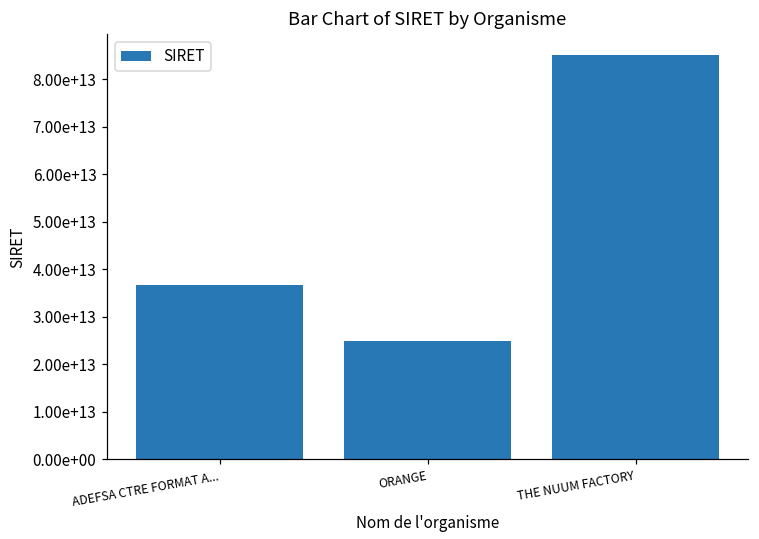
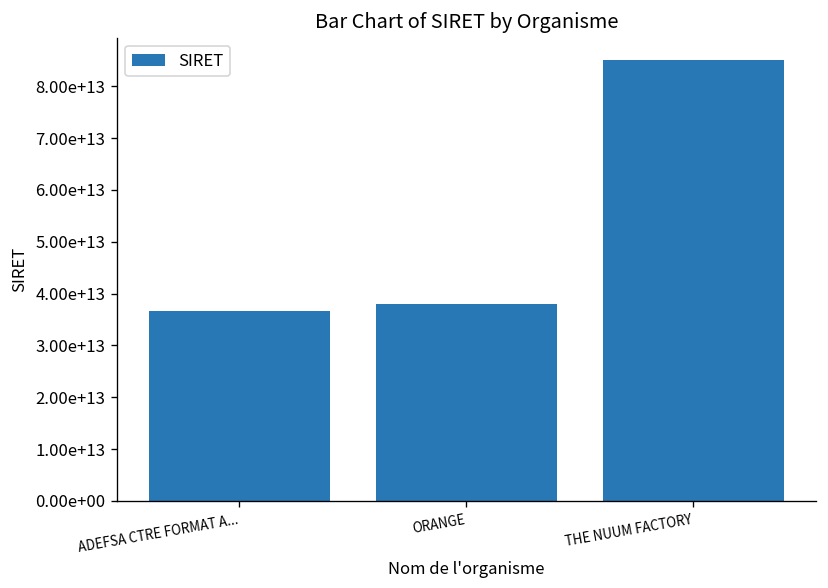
  {
    "ADEFSA CTRE FORMAT A...": 37000000000000,
-   "ORANGE": 25000000000000,
+   "ORANGE": 38000000000000,
    "THE NUUM FACTORY": 85000000000000
  }
